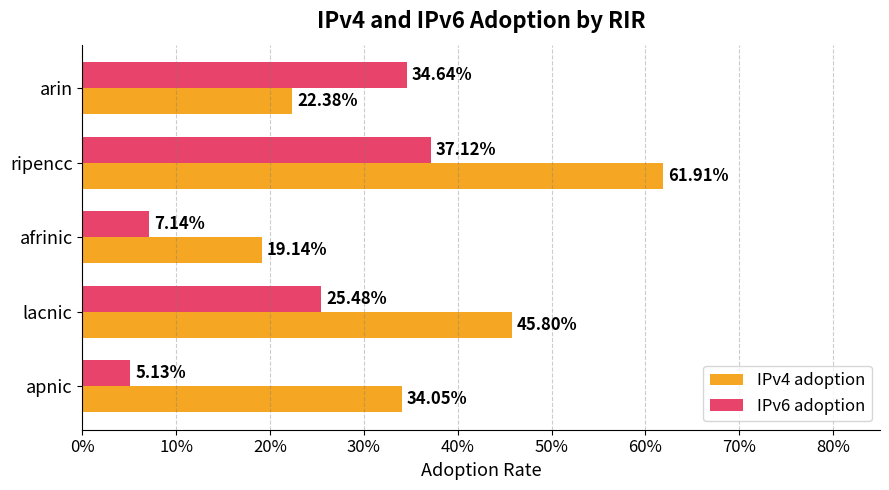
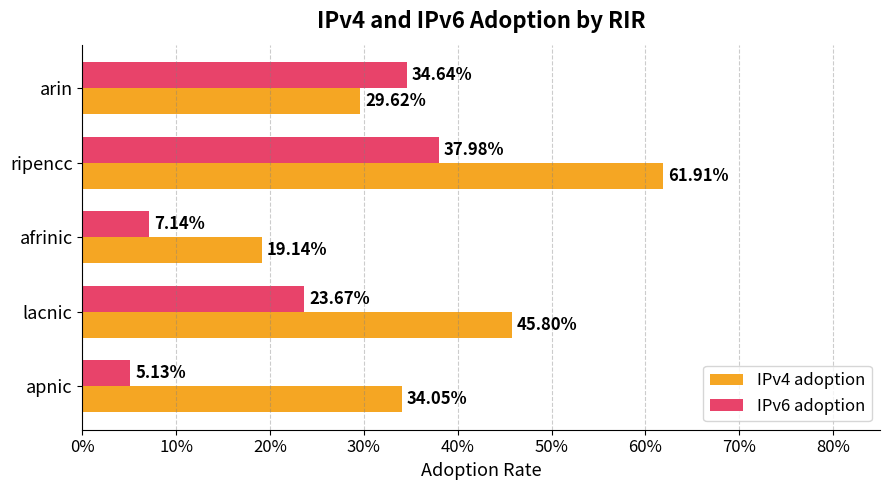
  {
    "IPv4 adoption": {
-     "arin": "22.38%",
+     "arin": "29.62%",
      "ripencc": "61.91%",
      "afrinic": "19.14%",
      "lacnic": "45.80%",
      "apnic": "34.05%"
    },
    "IPv6 adoption": {
      "arin": "34.64%",
-     "ripencc": "37.12%",
+     "ripencc": "37.98%",
      "afrinic": "7.14%",
-     "lacnic": "25.48%",
+     "lacnic": "23.67%",
      "apnic": "5.13%"
    }
  }
